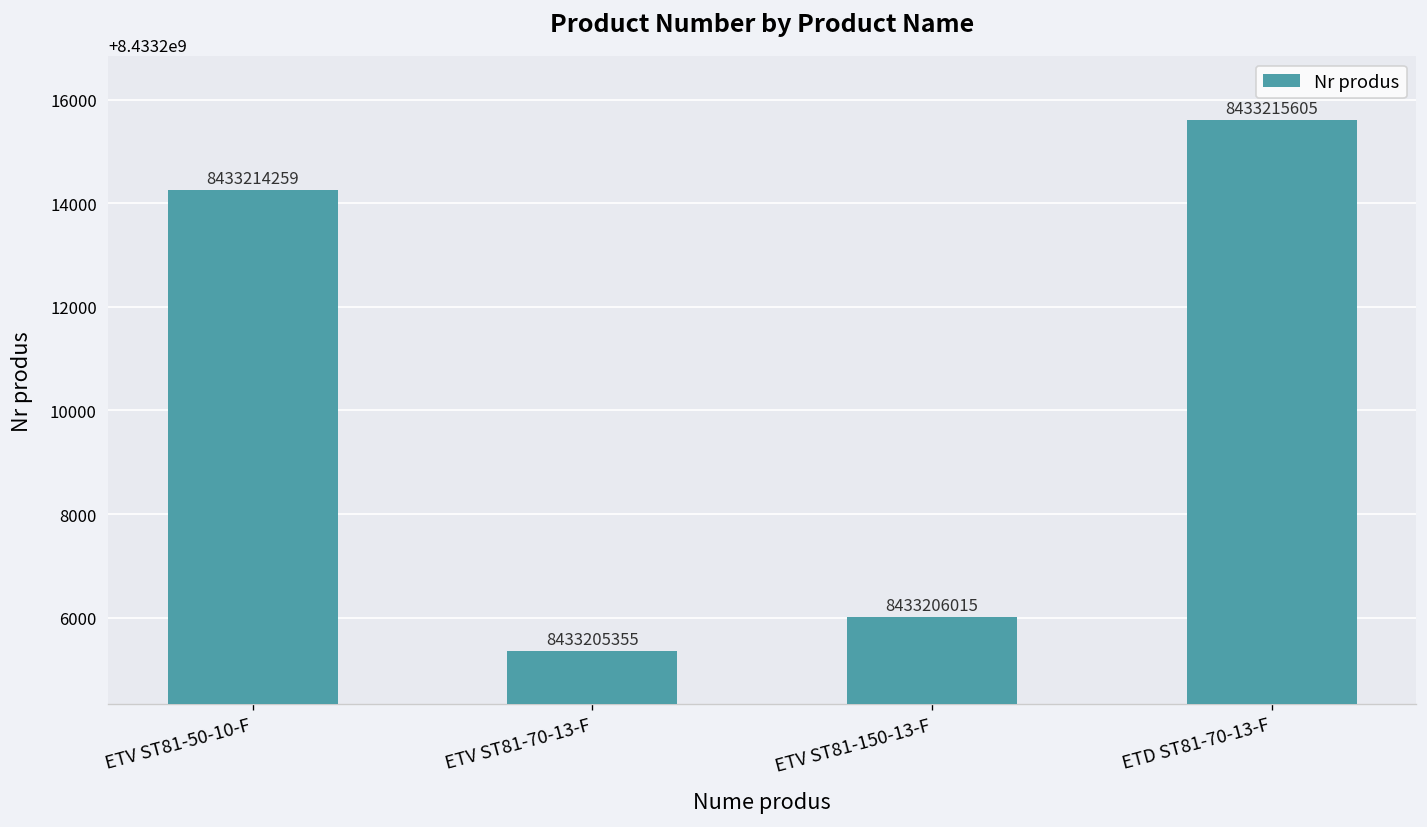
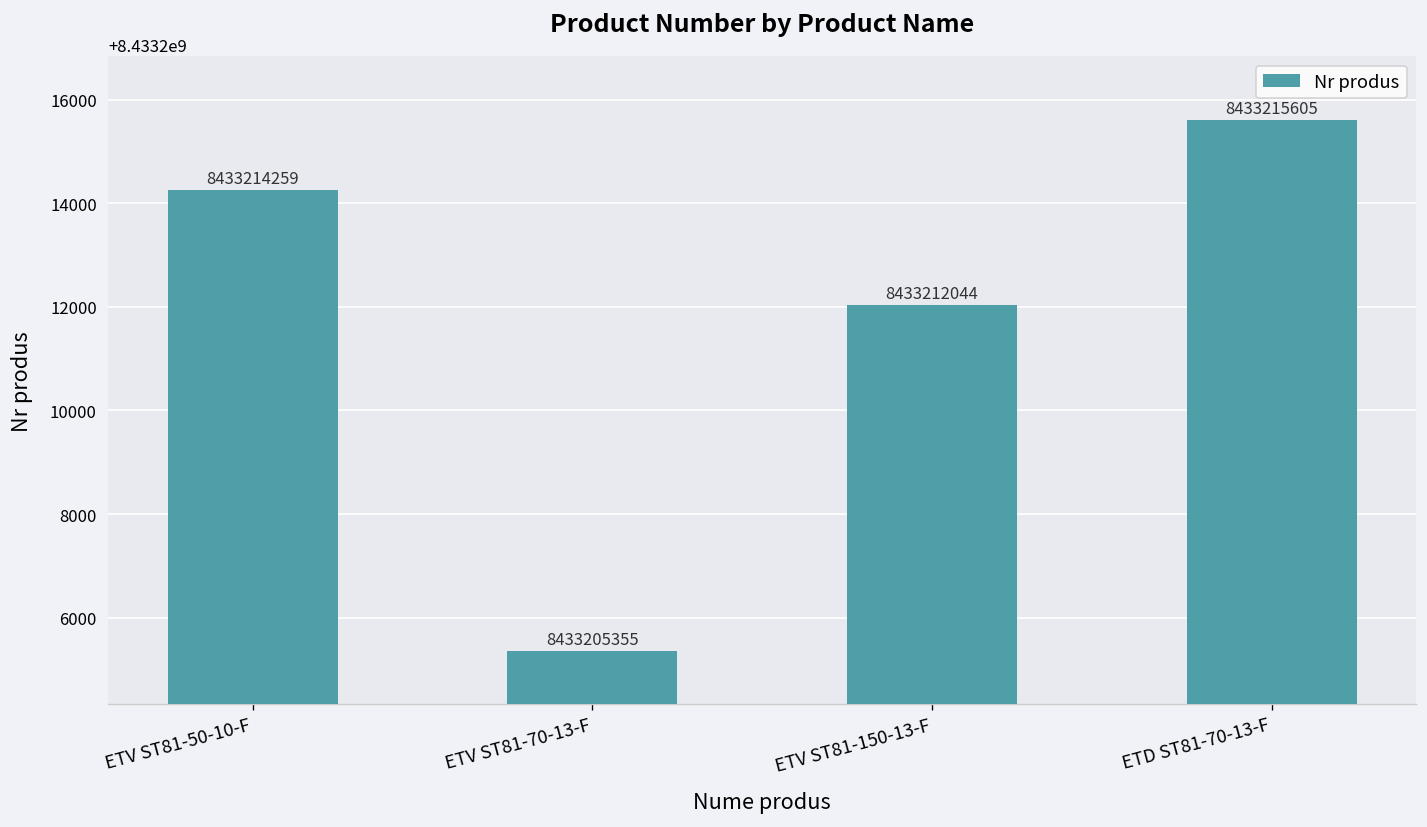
  {
    "ETV ST81-50-10-F": 8433214259,
    "ETV ST81-70-13-F": 8433205355,
-   "ETV ST81-150-13-F": 8433206015,
+   "ETV ST81-150-13-F": 8433212044,
    "ETD ST81-70-13-F": 8433215605
  }
